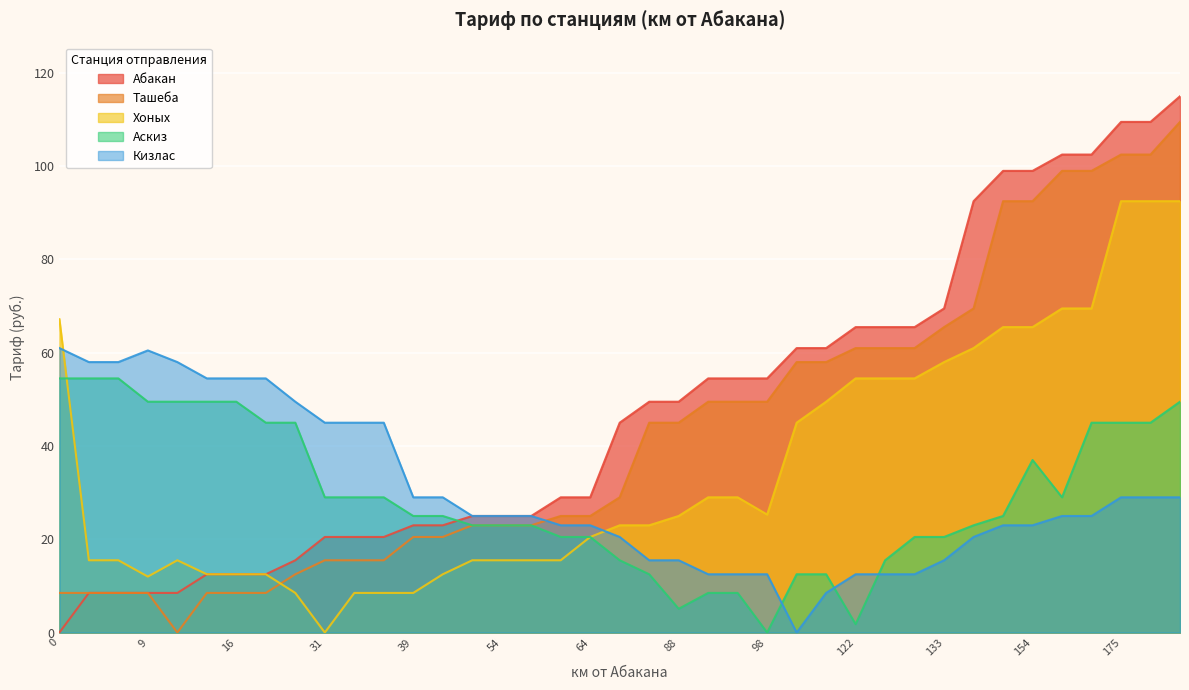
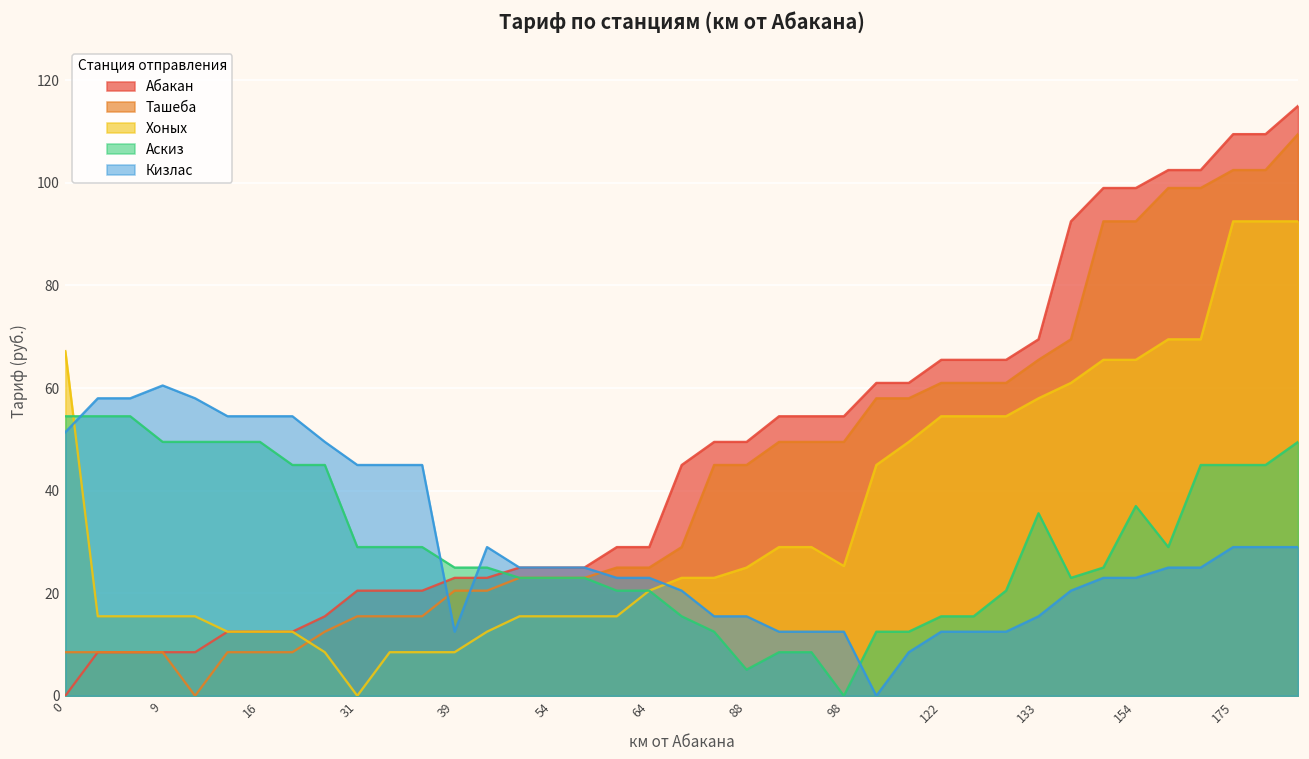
  {
    "Хоных": {
      "0": 67,
-     "9": 12,
+     "9": 16,
      "31": 0,
      "39": 9,
      "54": 16,
      "88": 25,
      "98": 25,
      "122": 55,
      "133": 58,
      "154": 66,
      "175": 93
    },
    "Аскиз": {
      "0": 55,
      "9": 50,
      "16": 50,
      "31": 29,
      "39": 25,
      "88": 5,
      "98": 0,
-     "122": 2,
-     "133": 21,
+     "122": 16,
+     "133": 36,
      "154": 37,
      "175": 45
    },
    "Кизлас": {
-     "0": 61,
+     "0": 51,
      "9": 61,
      "16": 55,
      "31": 45,
-     "39": 29,
+     "39": 13,
      "64": 23,
      "88": 16,
      "98": 13,
      "122": 13,
      "133": 16,
      "154": 23,
      "175": 29
    }
  }
